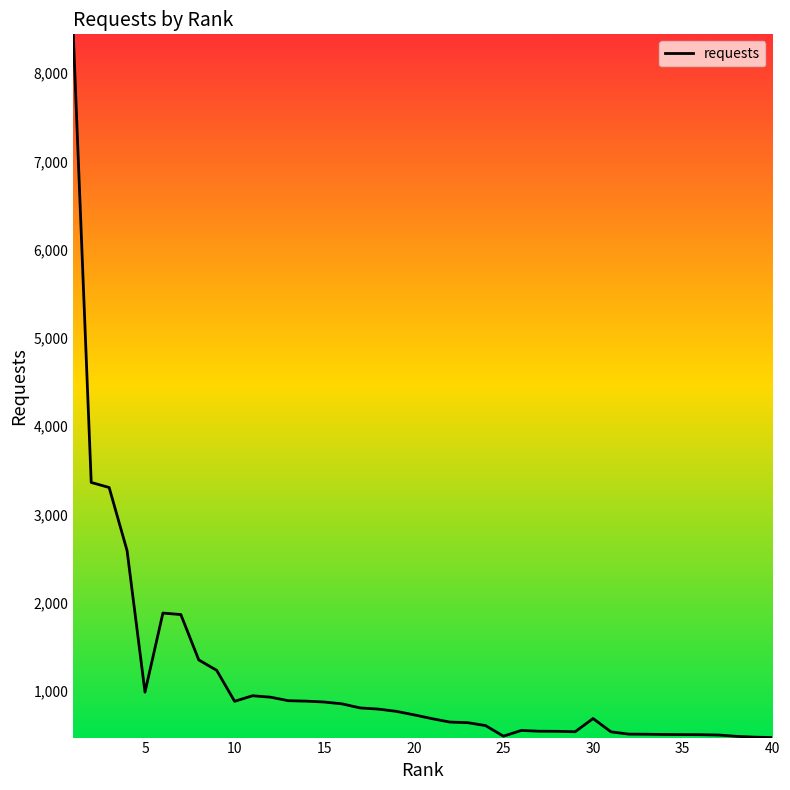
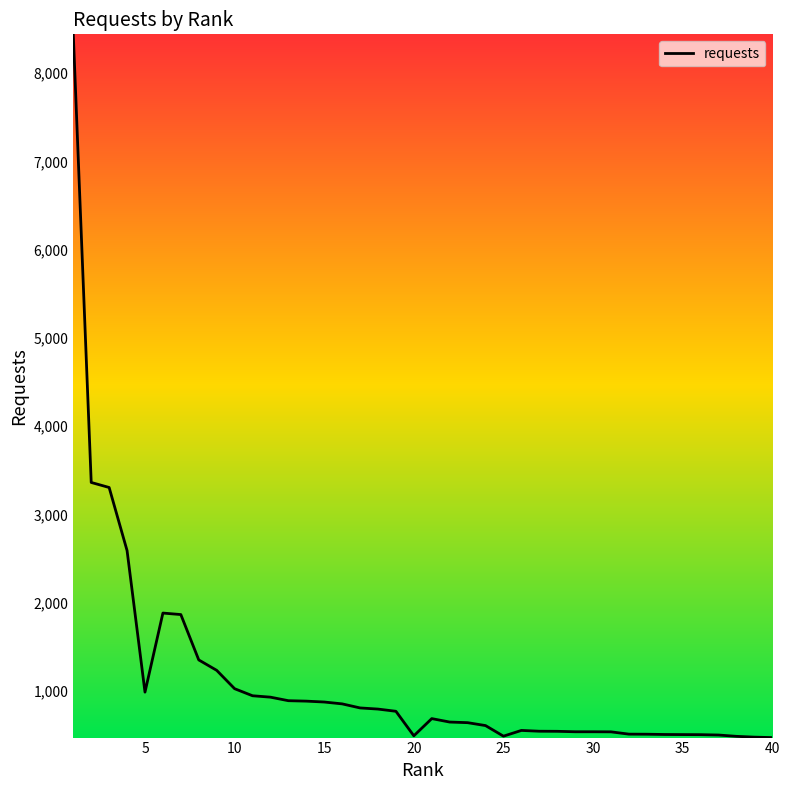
  {
    "5": "1,000",
-   "10": "900",
+   "10": "1,000",
    "15": "900",
-   "20": "700",
+   "20": "500",
    "25": "500",
-   "30": "700",
+   "30": "500",
    "35": "500",
    "40": "500"
  }
